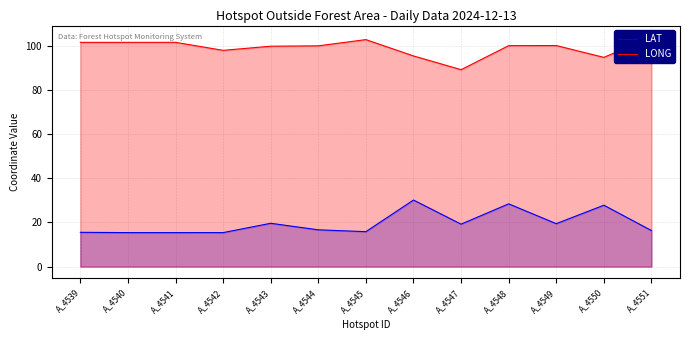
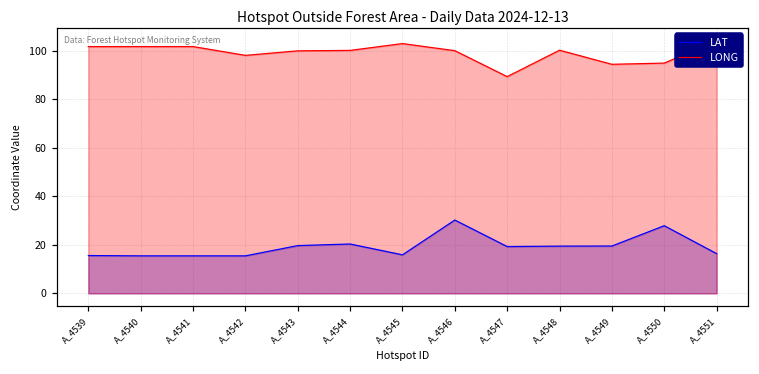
  {
    "LAT": {
      "A_4539": 16,
      "A_4540": 15,
      "A_4541": 15,
      "A_4542": 15,
      "A_4543": 20,
-     "A_4544": 17,
+     "A_4544": 20,
      "A_4545": 16,
      "A_4546": 30,
      "A_4547": 19,
-     "A_4548": 28,
+     "A_4548": 19,
      "A_4549": 19,
      "A_4550": 28,
      "A_4551": 16
    },
    "LONG": {
      "A_4539": 102,
      "A_4540": 102,
      "A_4541": 102,
      "A_4542": 98,
      "A_4543": 100,
      "A_4544": 100,
      "A_4545": 103,
-     "A_4546": 95,
+     "A_4546": 100,
      "A_4547": 89,
      "A_4548": 100,
-     "A_4549": 100,
+     "A_4549": 94,
      "A_4550": 95
    }
  }
